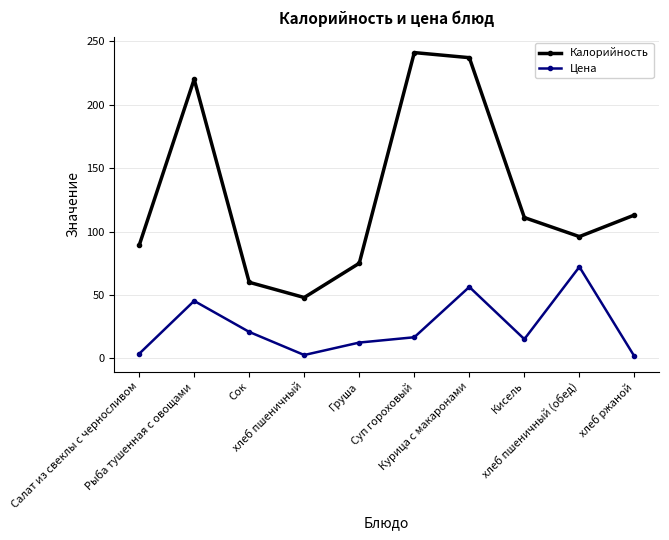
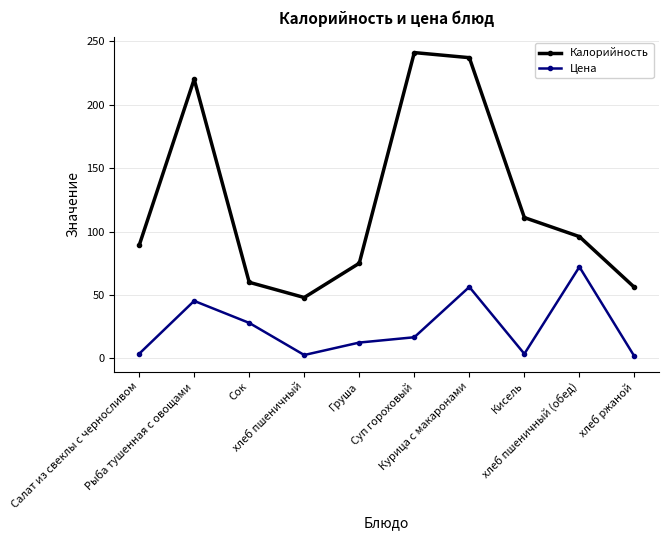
  {
    "Калорийность": {
      "Салат из свеклы с черносливом": 89,
      "Рыба тушенная с овощами": 220,
      "Сок": 60,
      "хлеб пшеничный": 48,
      "Груша": 75,
      "Суп гороховый": 241,
      "Курица с макаронами": 237,
      "Кисель": 111,
      "хлеб пшеничный (обед)": 96,
-     "хлеб ржаной": 113
+     "хлеб ржаной": 56
    },
    "Цена": {
      "Салат из свеклы с черносливом": 4,
      "Рыба тушенная с овощами": 45,
-     "Сок": 21,
+     "Сок": 28,
      "хлеб пшеничный": 3,
      "Груша": 13,
      "Суп гороховый": 17,
      "Курица с макаронами": 56,
-     "Кисель": 15,
+     "Кисель": 4,
      "хлеб пшеничный (обед)": 72,
      "хлеб ржаной": 2
    }
  }
